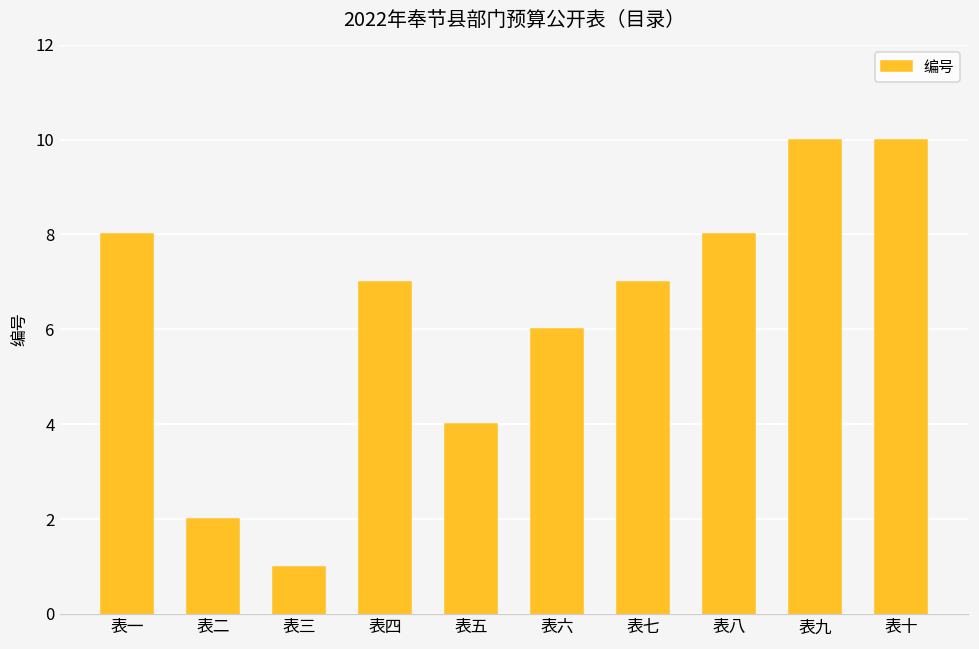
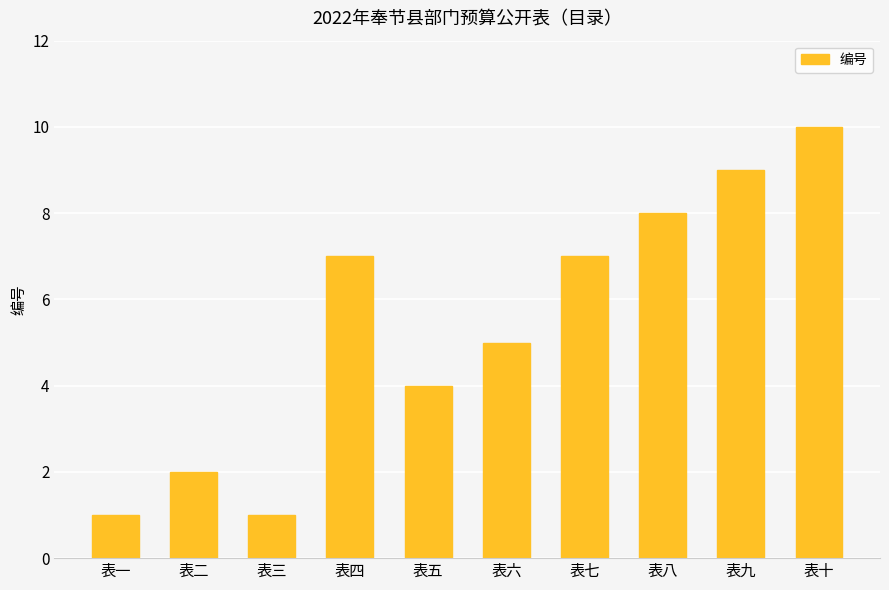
  {
-   "表一": 8,
+   "表一": 1,
    "表二": 2,
    "表三": 1,
    "表四": 7,
    "表五": 4,
-   "表六": 6,
+   "表六": 5,
    "表七": 7,
    "表八": 8,
-   "表九": 10,
+   "表九": 9,
    "表十": 10
  }
